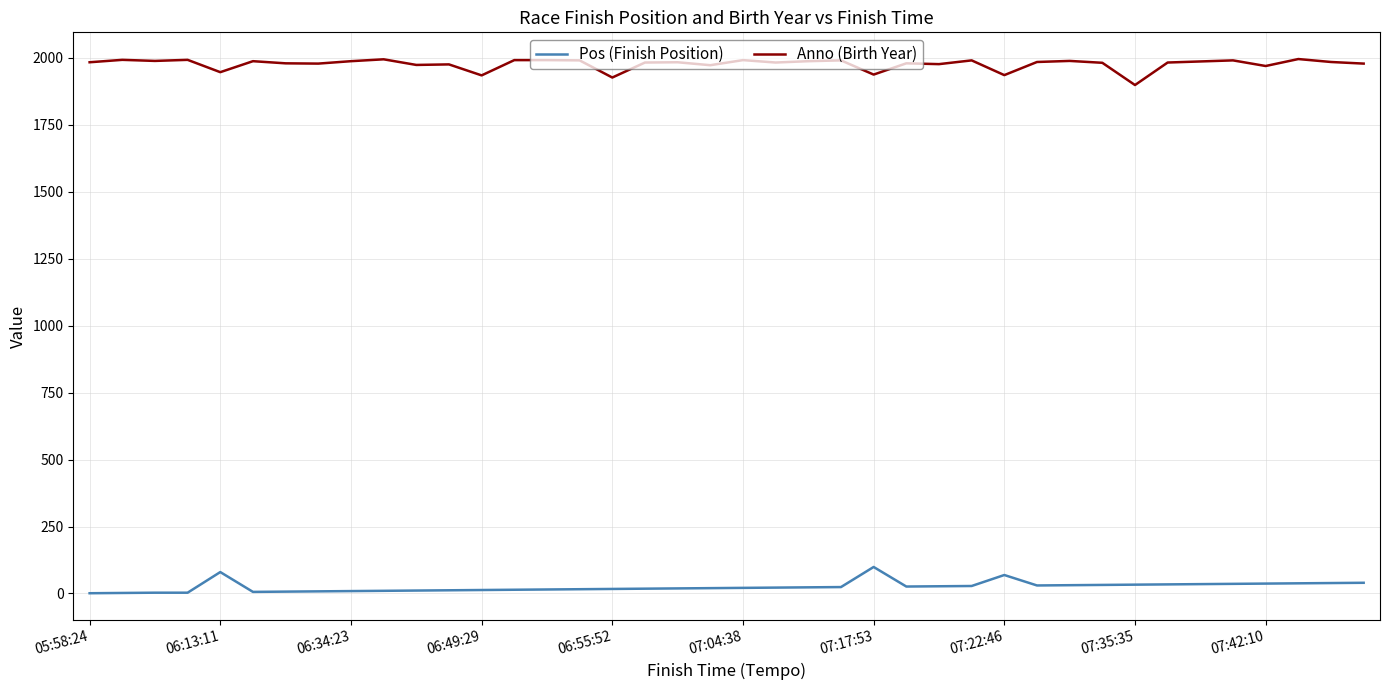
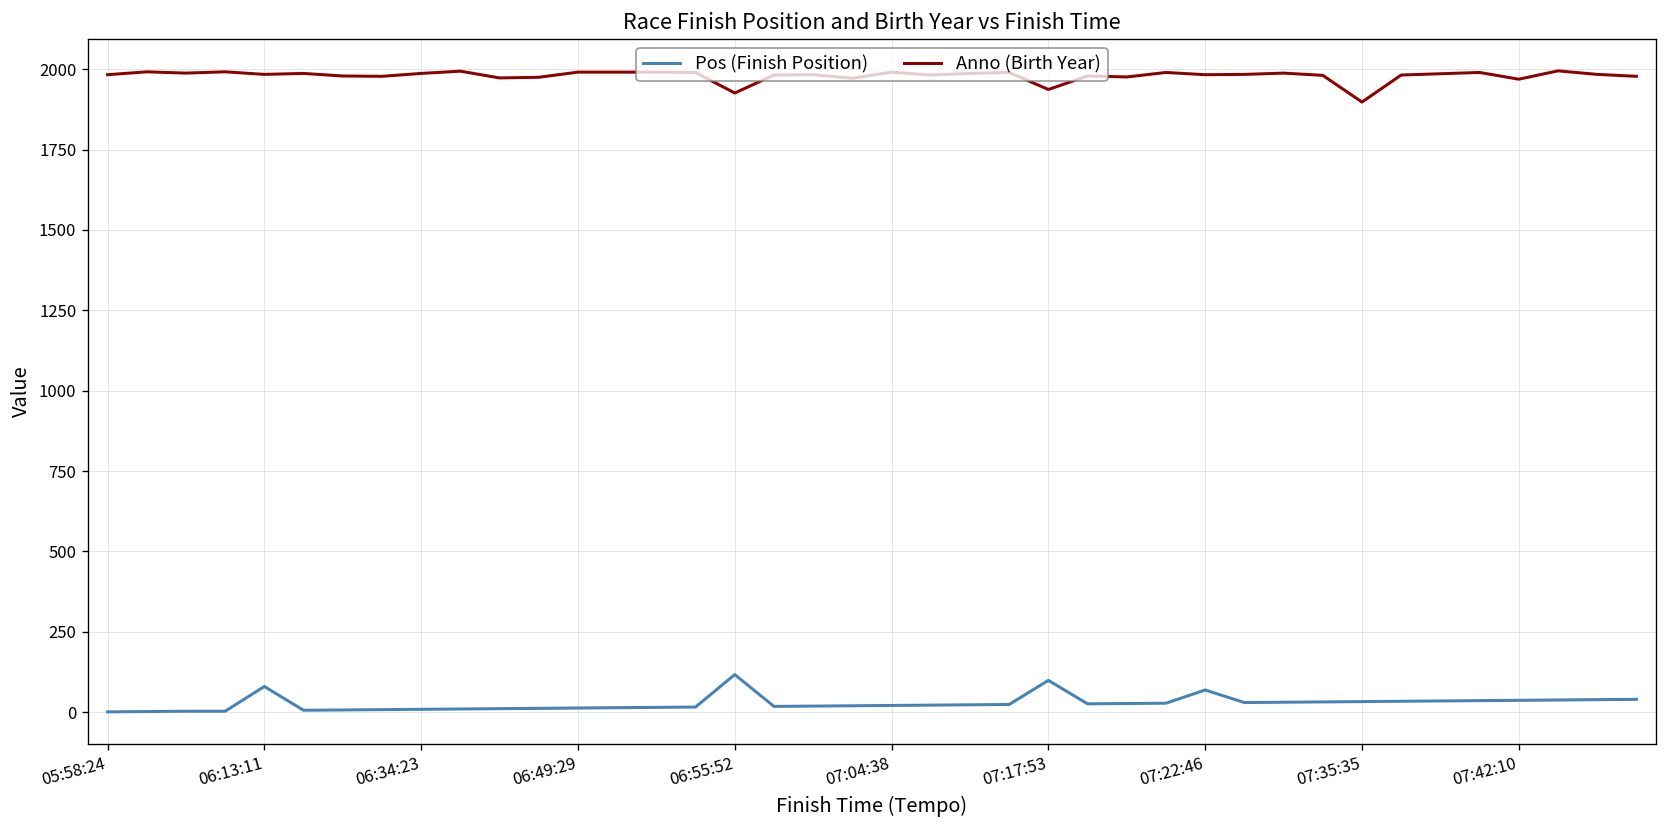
  {
    "Pos (Finish Position)": {
      "05:58:24": 0,
      "06:13:11": 80,
      "06:34:23": 10,
      "06:49:29": 10,
-     "06:55:52": 20,
+     "06:55:52": 120,
      "07:04:38": 20,
      "07:17:53": 100,
      "07:22:46": 70,
      "07:35:35": 30,
      "07:42:10": 40
    },
    "Anno (Birth Year)": {
      "05:58:24": 1980,
-     "06:13:11": 1950,
+     "06:13:11": 1980,
      "06:34:23": 1990,
-     "06:49:29": 1930,
+     "06:49:29": 1990,
      "06:55:52": 1930,
      "07:17:53": 1940,
-     "07:22:46": 1940,
+     "07:22:46": 1980,
      "07:35:35": 1900,
      "07:42:10": 1970
    }
  }
